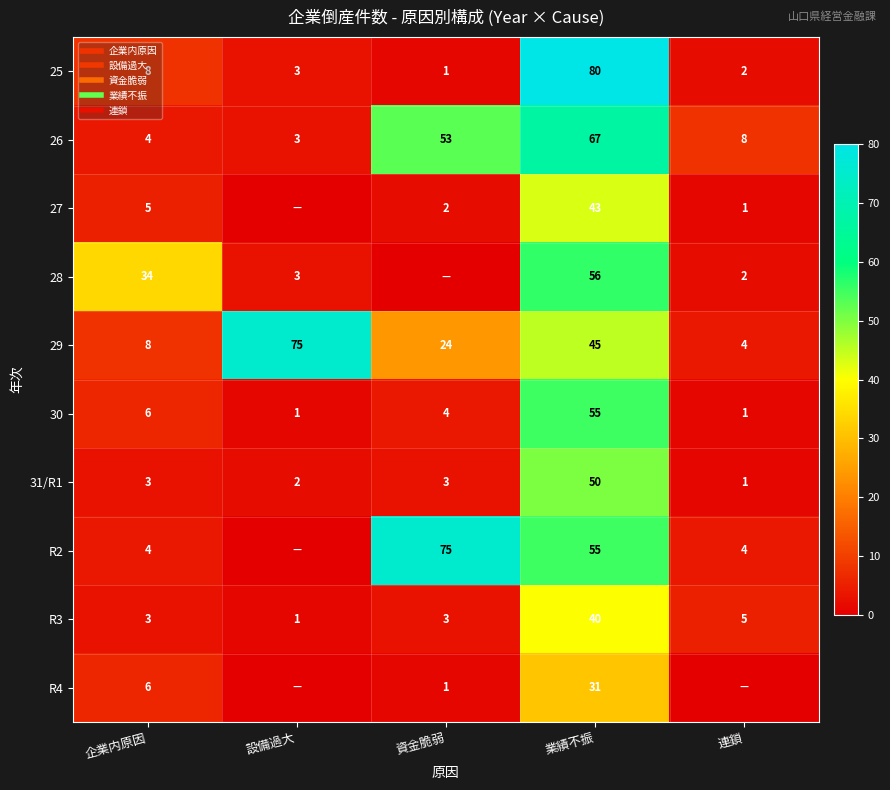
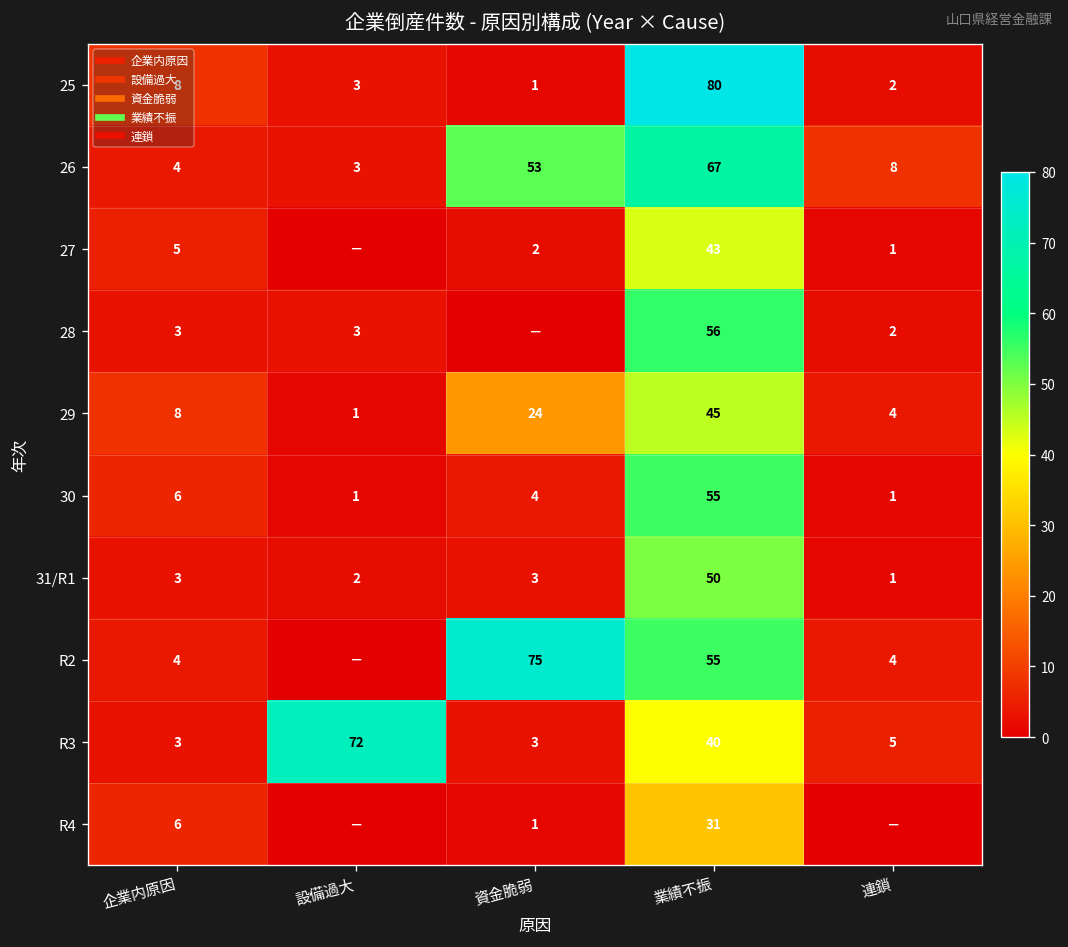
  {
    "25": {
      "設備過大": 3,
      "資金脆弱": 1,
      "業績不振": 80,
      "連鎖": 2
    },
    "26": {
      "企業内原因": 4,
      "設備過大": 3,
      "資金脆弱": 53,
      "業績不振": 67,
      "連鎖": 8
    },
    "27": {
      "企業内原因": 5,
      "資金脆弱": 2,
      "業績不振": 43,
      "連鎖": 1
    },
    "28": {
-     "企業内原因": 34,
+     "企業内原因": 3,
      "設備過大": 3,
      "業績不振": 56,
      "連鎖": 2
    },
    "29": {
      "企業内原因": 8,
-     "設備過大": 75,
+     "設備過大": 1,
      "資金脆弱": 24,
      "業績不振": 45,
      "連鎖": 4
    },
    "30": {
      "企業内原因": 6,
      "設備過大": 1,
      "資金脆弱": 4,
      "業績不振": 55,
      "連鎖": 1
    },
    "31/R1": {
      "企業内原因": 3,
      "設備過大": 2,
      "資金脆弱": 3,
      "業績不振": 50,
      "連鎖": 1
    },
    "R2": {
      "企業内原因": 4,
      "資金脆弱": 75,
      "業績不振": 55,
      "連鎖": 4
    },
    "R3": {
      "企業内原因": 3,
-     "設備過大": 1,
+     "設備過大": 72,
      "資金脆弱": 3,
      "業績不振": 40,
      "連鎖": 5
    },
    "R4": {
      "企業内原因": 6,
      "資金脆弱": 1,
      "業績不振": 31
    }
  }
